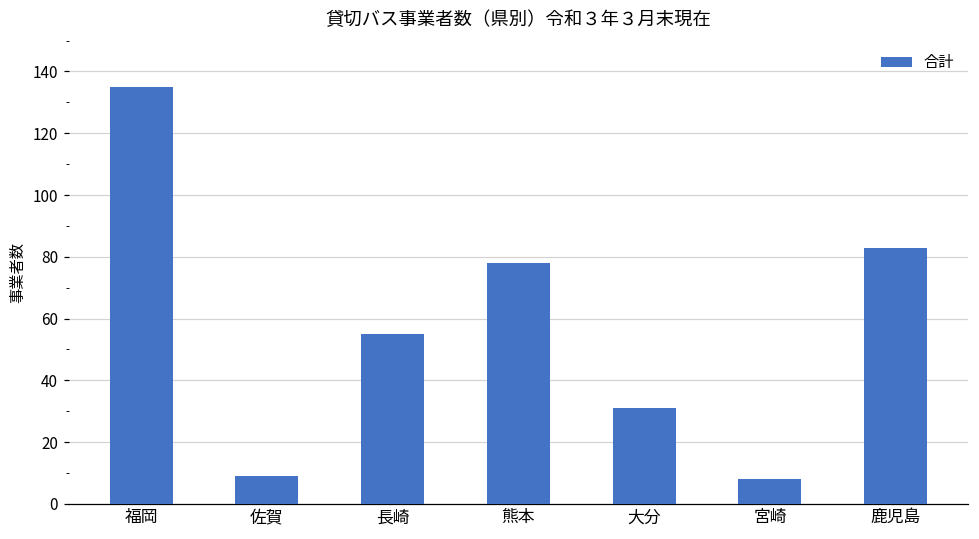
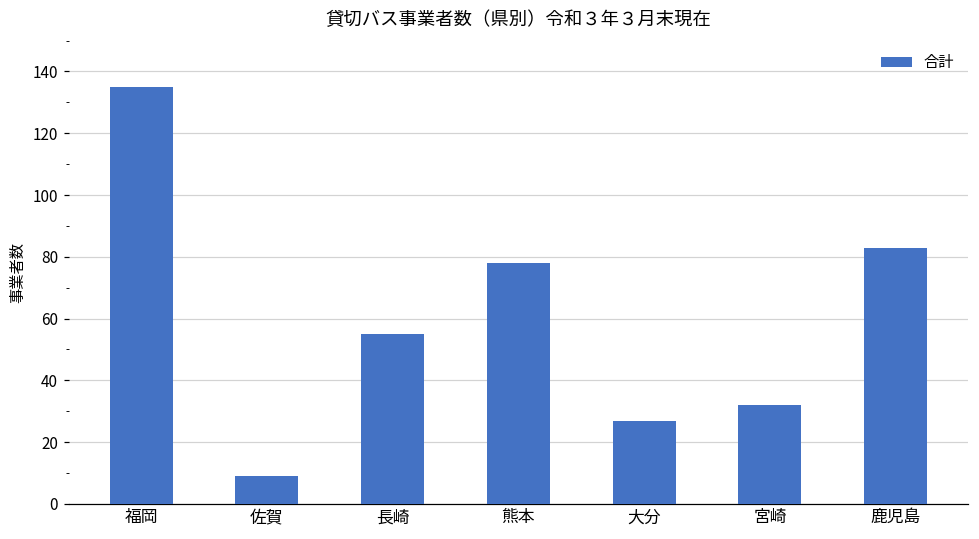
  {
    "福岡": 135,
    "佐賀": 9,
    "長崎": 55,
    "熊本": 78,
-   "大分": 31,
-   "宮崎": 8,
+   "大分": 27,
+   "宮崎": 32,
    "鹿児島": 83
  }
